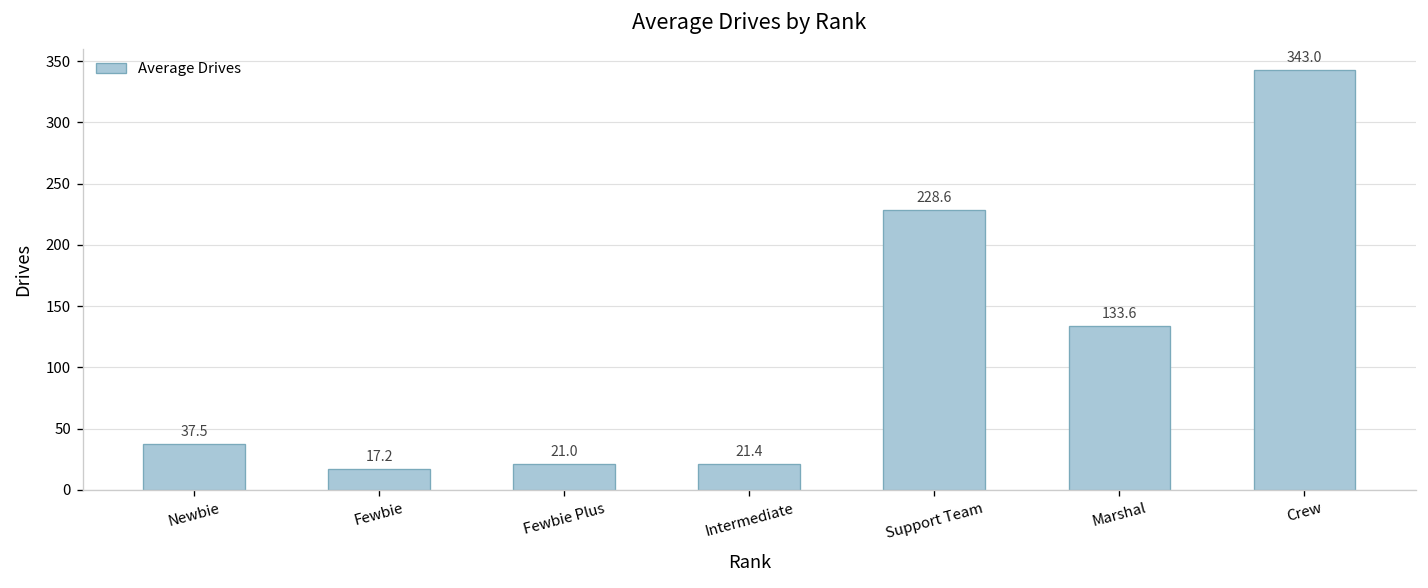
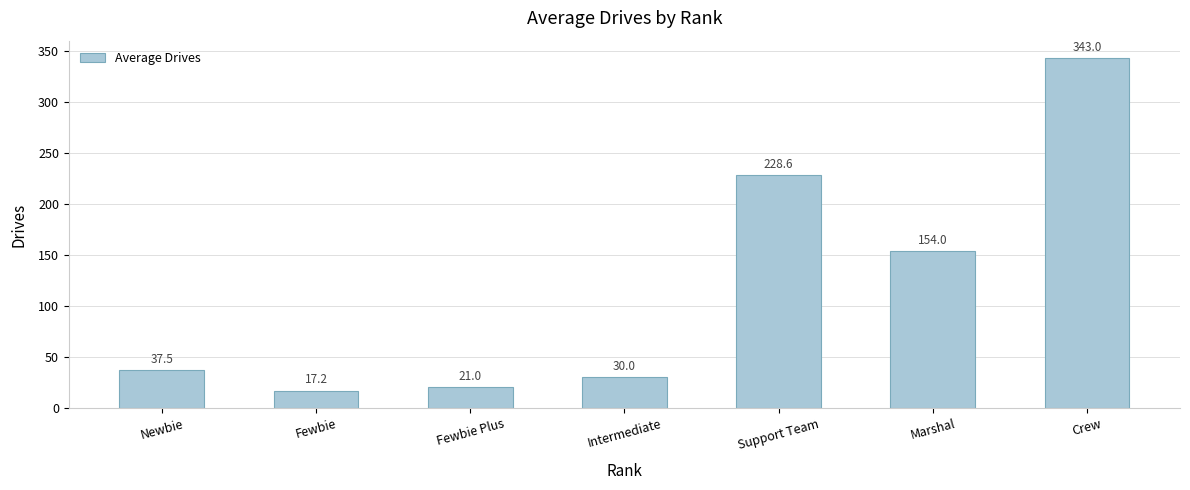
  {
    "Newbie": 37.5,
    "Fewbie": 17.2,
    "Fewbie Plus": 21.0,
-   "Intermediate": 21.4,
+   "Intermediate": 30.0,
    "Support Team": 228.6,
-   "Marshal": 133.6,
+   "Marshal": 154.0,
    "Crew": 343.0
  }
